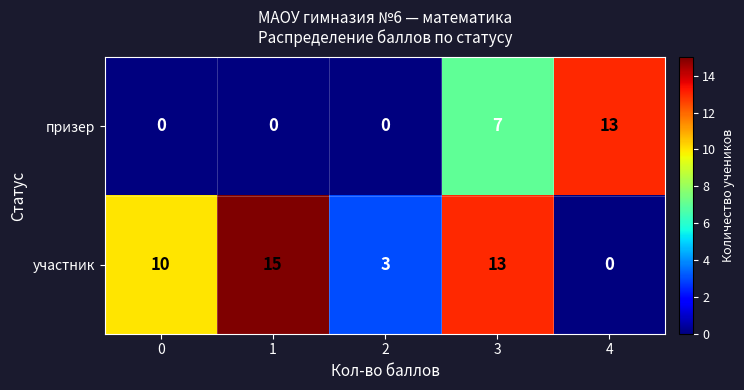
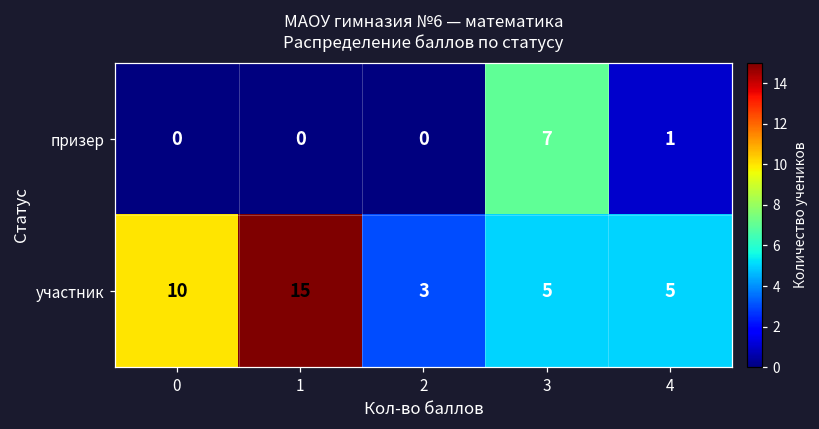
  {
    "призер": {
      "0": 0,
      "1": 0,
      "2": 0,
      "3": 7,
-     "4": 13
+     "4": 1
    },
    "участник": {
      "0": 10,
      "1": 15,
      "2": 3,
-     "3": 13,
-     "4": 0
+     "3": 5,
+     "4": 5
    }
  }
